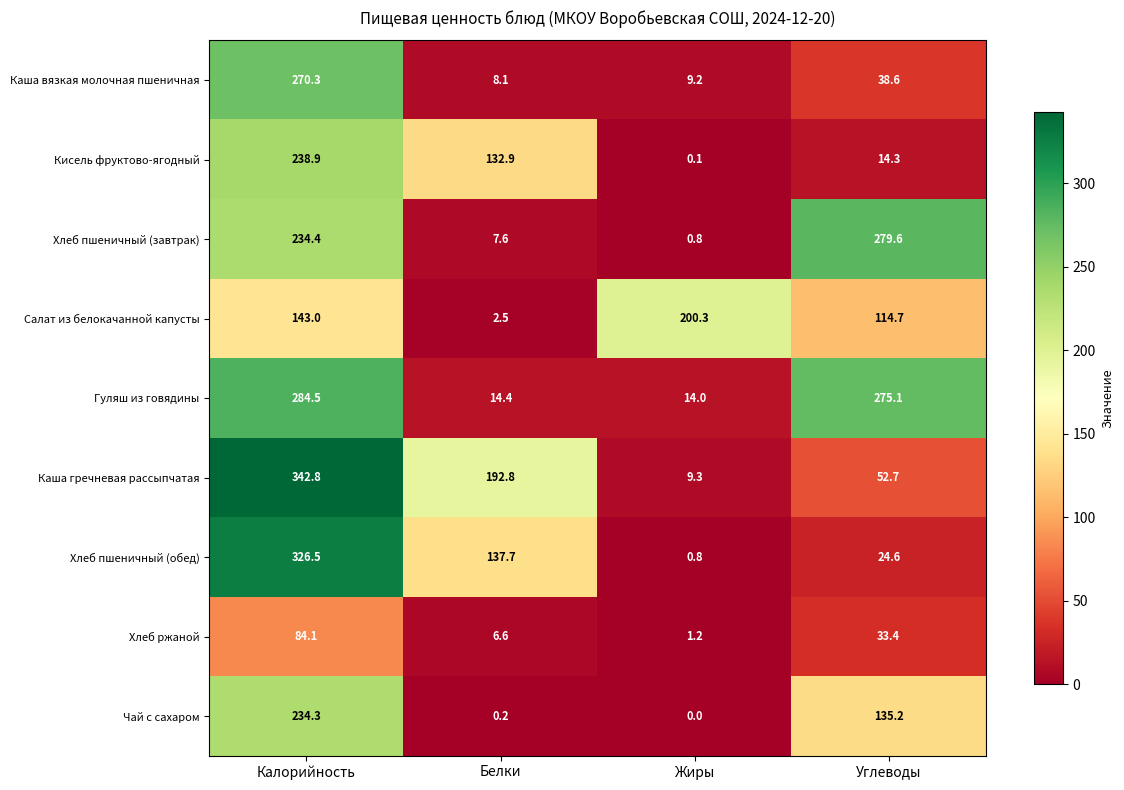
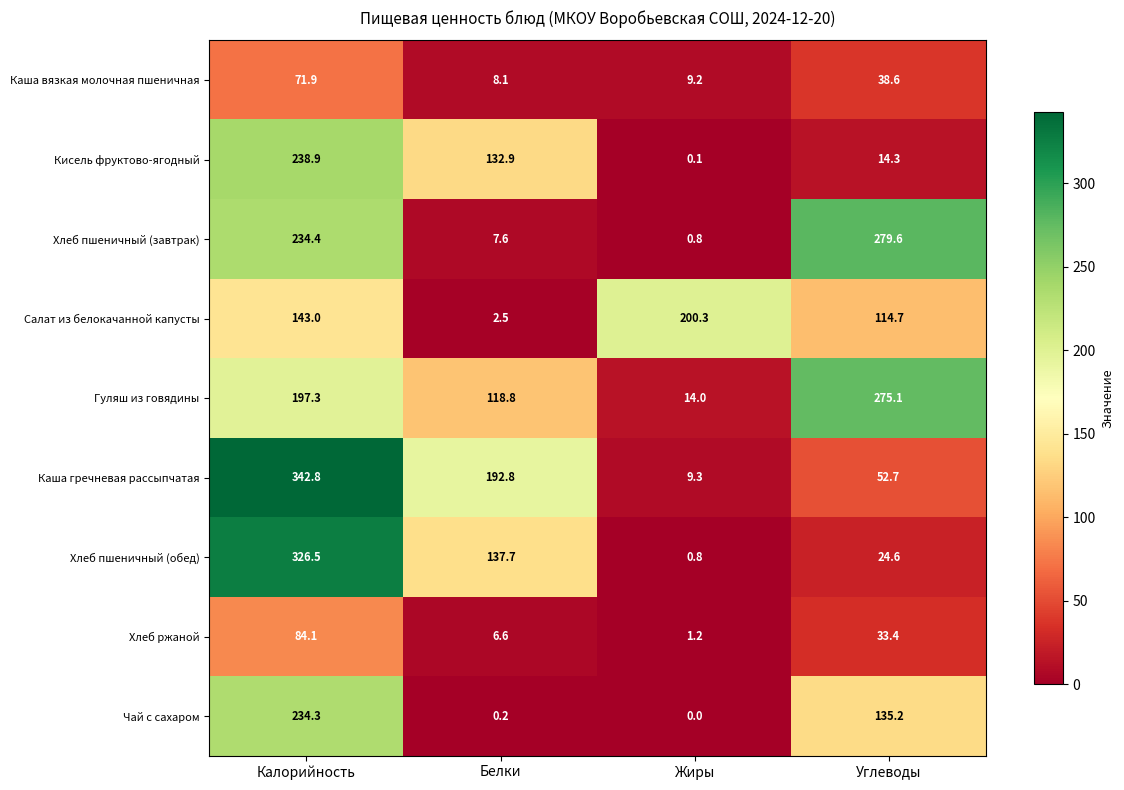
  {
    "Каша вязкая молочная пшеничная": {
-     "Калорийность": 270.3,
+     "Калорийность": 71.9,
      "Белки": 8.1,
      "Жиры": 9.2,
      "Углеводы": 38.6
    },
    "Кисель фруктово-ягодный": {
      "Калорийность": 238.9,
      "Белки": 132.9,
      "Жиры": 0.1,
      "Углеводы": 14.3
    },
    "Хлеб пшеничный (завтрак)": {
      "Калорийность": 234.4,
      "Белки": 7.6,
      "Жиры": 0.8,
      "Углеводы": 279.6
    },
    "Салат из белокачанной капусты": {
      "Калорийность": 143.0,
      "Белки": 2.5,
      "Жиры": 200.3,
      "Углеводы": 114.7
    },
    "Гуляш из говядины": {
-     "Калорийность": 284.5,
-     "Белки": 14.4,
+     "Калорийность": 197.3,
+     "Белки": 118.8,
      "Жиры": 14.0,
      "Углеводы": 275.1
    },
    "Каша гречневая рассыпчатая": {
      "Калорийность": 342.8,
      "Белки": 192.8,
      "Жиры": 9.3,
      "Углеводы": 52.7
    },
    "Хлеб пшеничный (обед)": {
      "Калорийность": 326.5,
      "Белки": 137.7,
      "Жиры": 0.8,
      "Углеводы": 24.6
    },
    "Хлеб ржаной": {
      "Калорийность": 84.1,
      "Белки": 6.6,
      "Жиры": 1.2,
      "Углеводы": 33.4
    },
    "Чай с сахаром": {
      "Калорийность": 234.3,
      "Белки": 0.2,
      "Жиры": 0.0,
      "Углеводы": 135.2
    }
  }
